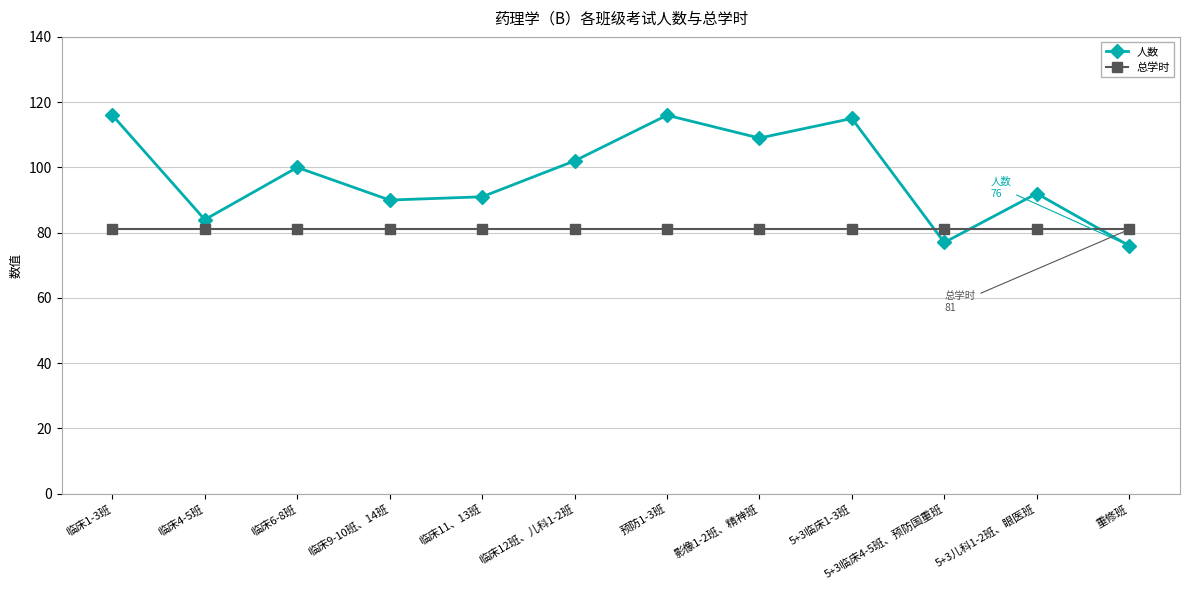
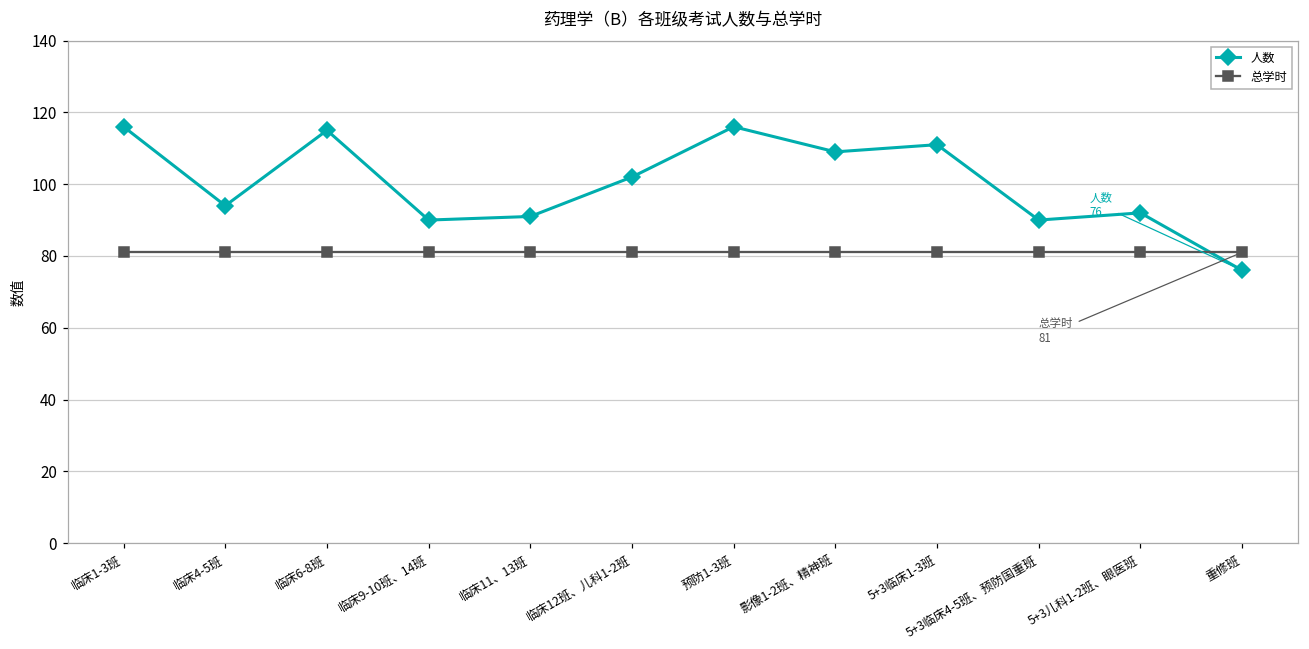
  {
    "人数": {
      "临床1-3班": 116,
-     "临床4-5班": 84,
-     "临床6-8班": 100,
+     "临床4-5班": 94,
+     "临床6-8班": 115,
      "临床9-10班、14班": 90,
      "临床11、13班": 91,
      "临床12班、儿科1-2班": 102,
      "预防1-3班": 116,
      "影像1-2班、精神班": 109,
-     "5+3临床1-3班": 115,
-     "5+3临床4-5班、预防国重班": 77,
+     "5+3临床1-3班": 111,
+     "5+3临床4-5班、预防国重班": 90,
      "重修班": 76
    },
    "总学时": {
      "临床1-3班": 81,
      "临床4-5班": 81,
      "临床6-8班": 81,
      "临床9-10班、14班": 81,
      "临床11、13班": 81,
      "临床12班、儿科1-2班": 81,
      "预防1-3班": 81,
      "影像1-2班、精神班": 81,
      "5+3临床1-3班": 81,
      "重修班": 81
    }
  }
